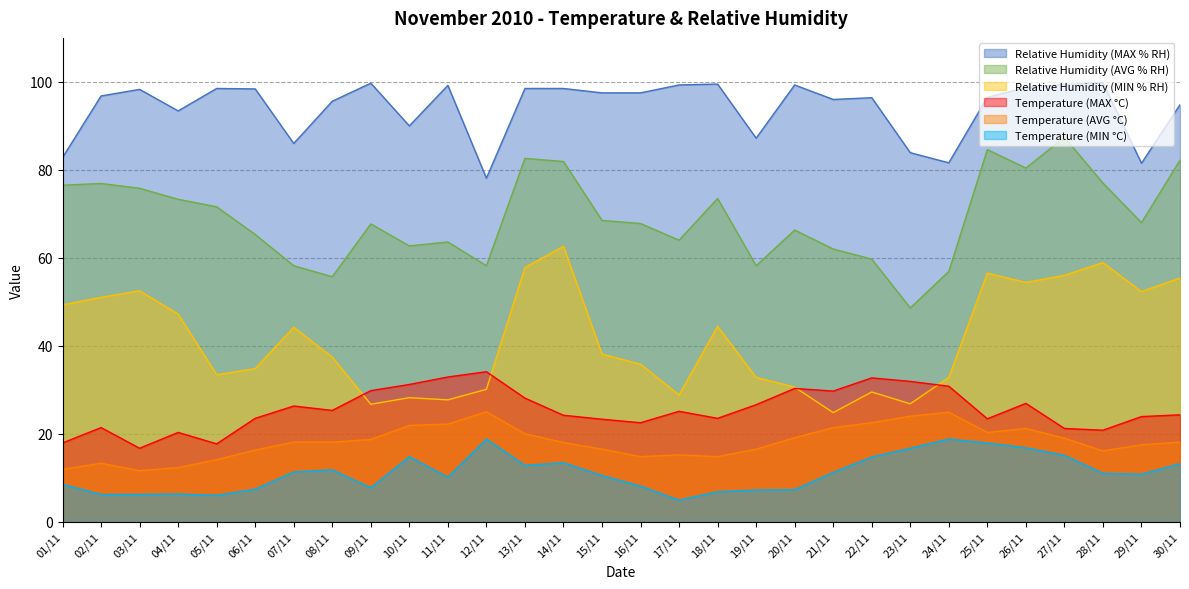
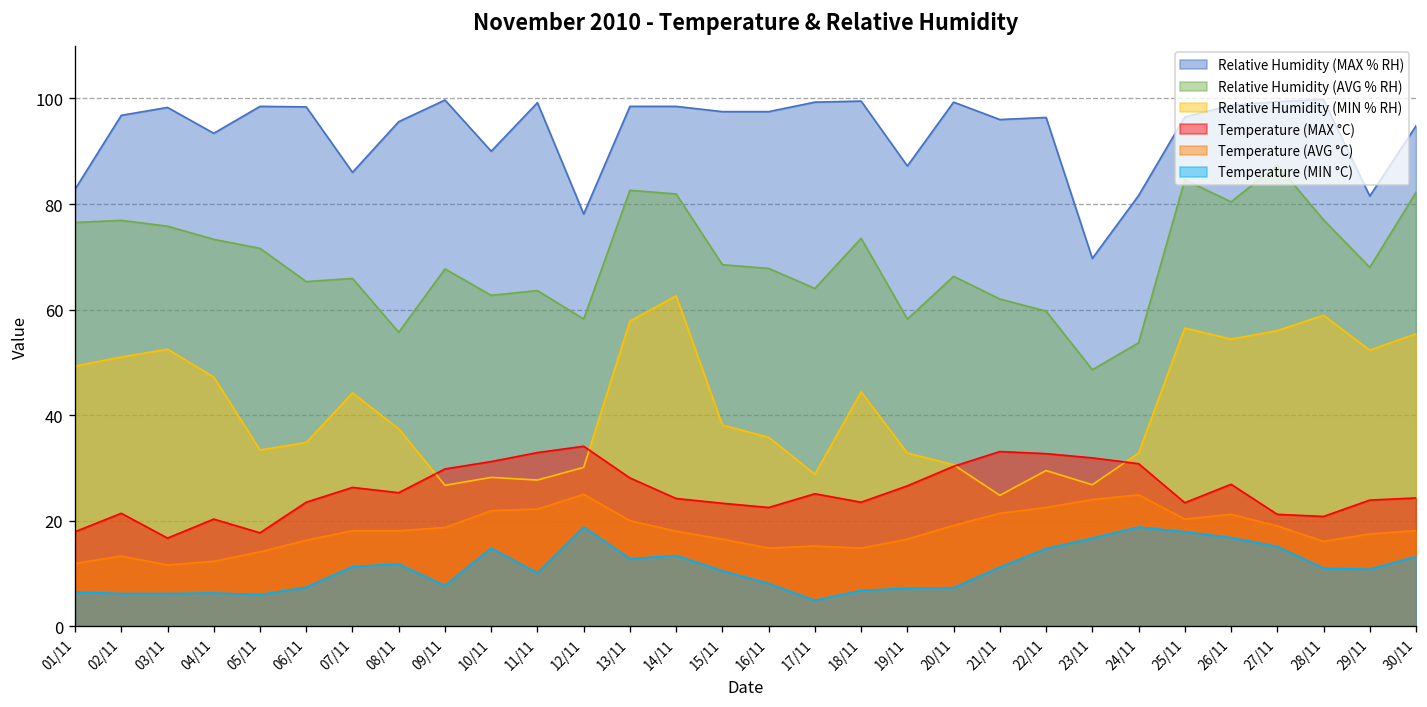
  {
    "Relative Humidity (MAX % RH)": {
      "01/11": 83,
      "02/11": 97,
      "03/11": 98,
      "04/11": 93,
      "05/11": 99,
      "06/11": 98,
      "07/11": 86,
      "08/11": 96,
      "09/11": 100,
      "10/11": 90,
      "11/11": 99,
      "12/11": 78,
      "13/11": 99,
      "14/11": 99,
      "15/11": 98,
      "16/11": 98,
      "17/11": 99,
      "18/11": 100,
      "19/11": 87,
      "20/11": 99,
      "21/11": 96,
      "22/11": 96,
-     "23/11": 84,
+     "23/11": 70,
      "24/11": 82,
      "29/11": 82,
      "30/11": 95
    },
    "Relative Humidity (AVG % RH)": {
      "01/11": 77,
      "02/11": 77,
      "03/11": 76,
      "04/11": 73,
      "05/11": 72,
      "06/11": 65,
-     "07/11": 58,
+     "07/11": 66,
      "08/11": 56,
      "09/11": 68,
      "10/11": 63,
      "11/11": 64,
      "12/11": 58,
      "13/11": 83,
      "14/11": 82,
      "15/11": 69,
      "16/11": 68,
      "17/11": 64,
      "18/11": 74,
      "19/11": 58,
      "20/11": 66,
      "21/11": 62,
      "22/11": 60,
      "23/11": 49,
-     "24/11": 57,
+     "24/11": 54,
      "25/11": 85,
      "26/11": 80,
      "28/11": 77,
      "29/11": 68,
      "30/11": 82
    },
    "Temperature (MAX °C)": {
      "01/11": 18,
      "02/11": 21,
      "03/11": 17,
      "04/11": 20,
      "05/11": 18,
      "06/11": 24,
      "07/11": 26,
      "08/11": 25,
      "09/11": 30,
      "10/11": 31,
      "11/11": 33,
      "12/11": 34,
      "13/11": 28,
      "14/11": 24,
      "15/11": 23,
      "16/11": 23,
      "17/11": 25,
      "18/11": 24,
      "19/11": 27,
-     "21/11": 30,
+     "21/11": 33,
      "22/11": 33,
      "23/11": 32,
      "24/11": 31,
      "25/11": 23,
      "26/11": 27,
      "27/11": 21,
      "28/11": 21,
      "29/11": 24,
      "30/11": 24
    },
    "Temperature (MIN °C)": {
-     "01/11": 9,
+     "01/11": 7,
      "02/11": 6,
      "03/11": 6,
      "04/11": 6,
      "05/11": 6,
      "06/11": 7,
      "07/11": 11,
      "08/11": 12,
      "09/11": 8,
      "10/11": 15,
      "11/11": 10,
      "12/11": 19,
      "13/11": 13,
      "14/11": 13,
      "15/11": 11,
      "16/11": 8,
      "17/11": 5,
      "18/11": 7,
      "19/11": 7,
      "20/11": 7,
      "21/11": 11,
      "22/11": 15,
      "23/11": 17,
      "24/11": 19,
      "25/11": 18,
      "26/11": 17,
      "27/11": 15,
      "28/11": 11,
      "29/11": 11,
      "30/11": 13
    }
  }
